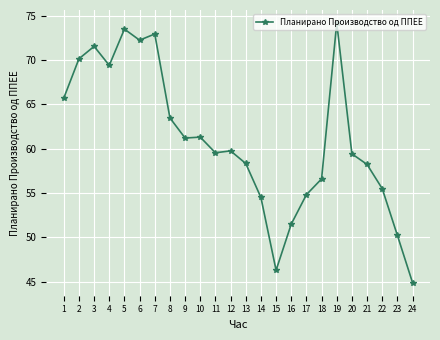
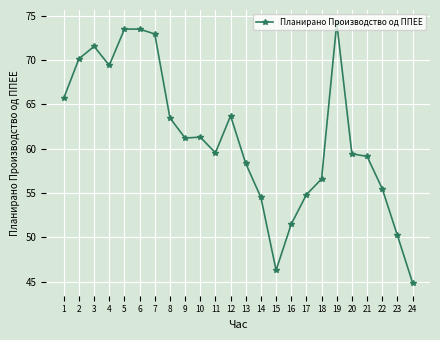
  {
    "1": 66,
    "2": 70,
    "3": 72,
    "4": 69,
    "5": 73,
-   "6": 72,
+   "6": 73,
    "7": 73,
    "8": 63,
    "9": 61,
    "10": 61,
    "11": 60,
-   "12": 60,
+   "12": 64,
    "13": 58,
    "14": 55,
    "15": 46,
    "16": 52,
    "17": 55,
    "18": 57,
    "20": 59,
-   "21": 58,
+   "21": 59,
    "22": 55,
    "23": 50,
    "24": 45
  }
